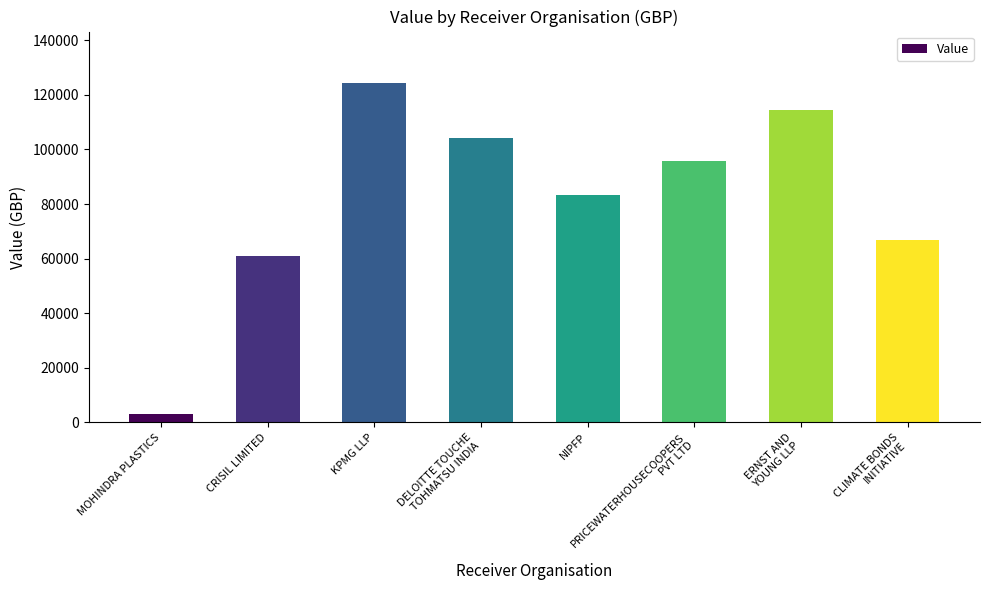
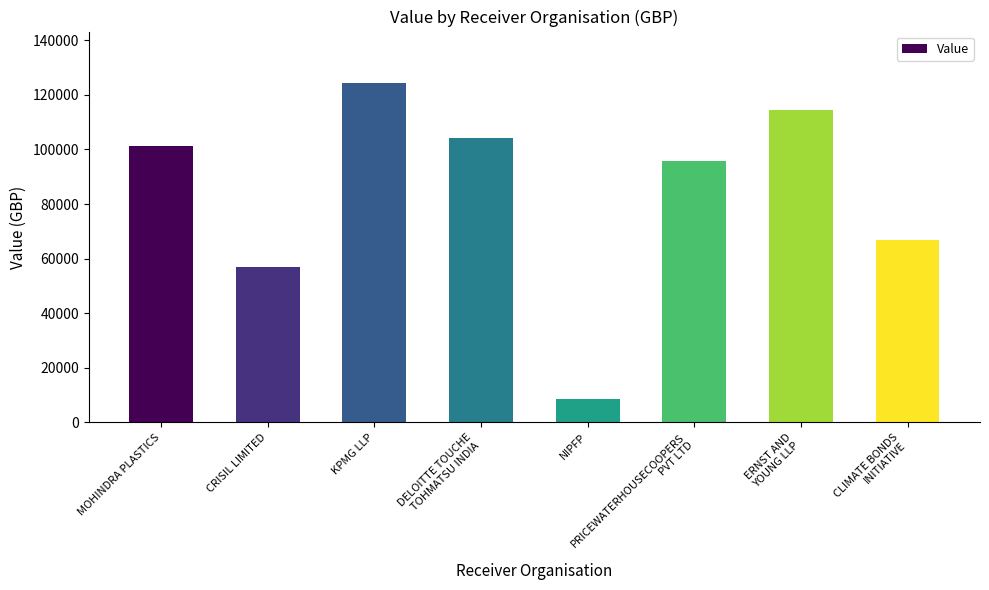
  {
-   "MOHINDRA PLASTICS": 3000,
-   "CRISIL LIMITED": 61000,
+   "MOHINDRA PLASTICS": 101000,
+   "CRISIL LIMITED": 57000,
    "KPMG LLP": 125000,
    "DELOITTE TOUCHE TOHMATSU INDIA": 104000,
-   "NIPFP": 83000,
+   "NIPFP": 9000,
    "PRICEWATERHOUSECOOPERS PVT LTD": 96000,
    "ERNST AND YOUNG LLP": 115000,
    "CLIMATE BONDS INITIATIVE": 67000
  }
